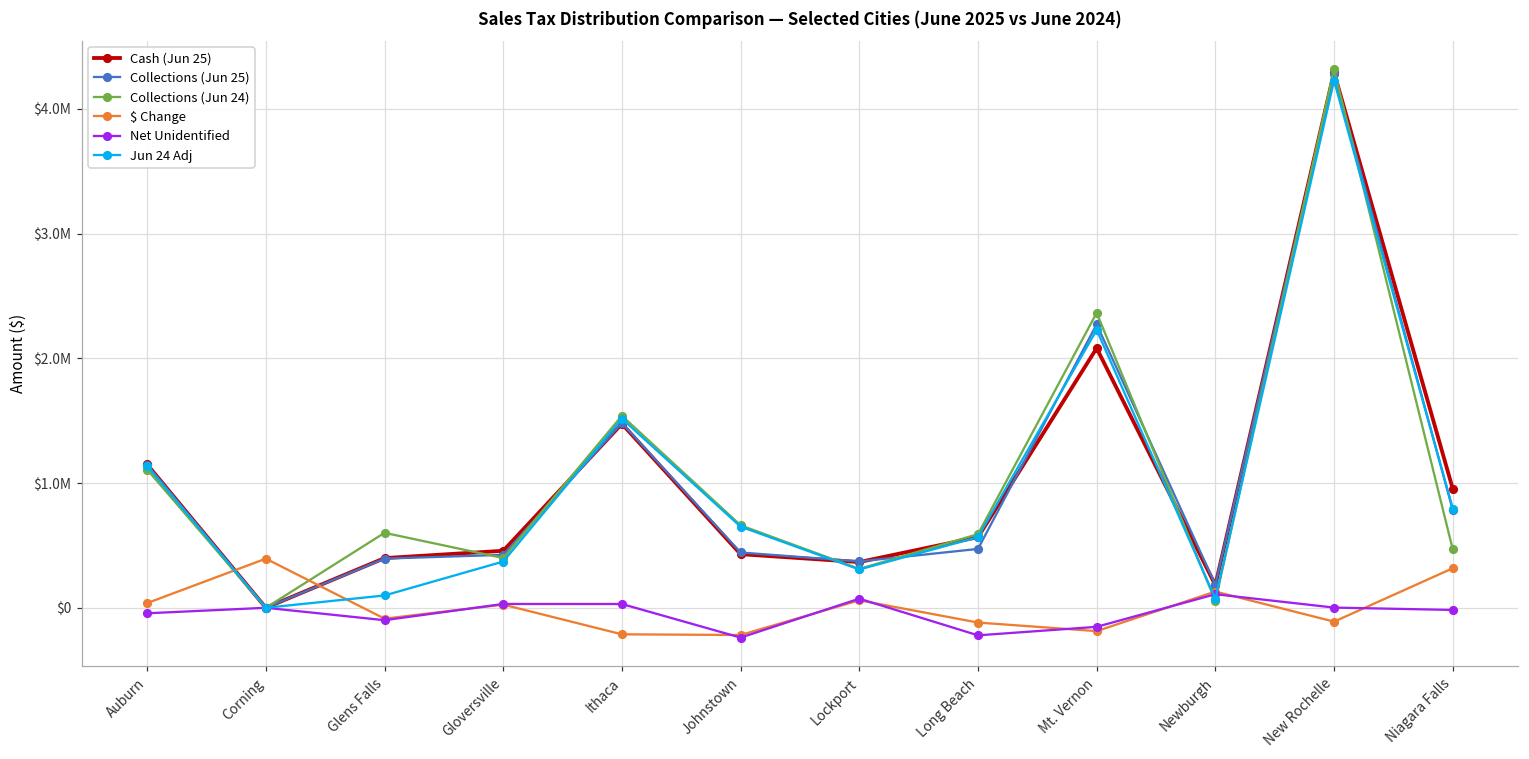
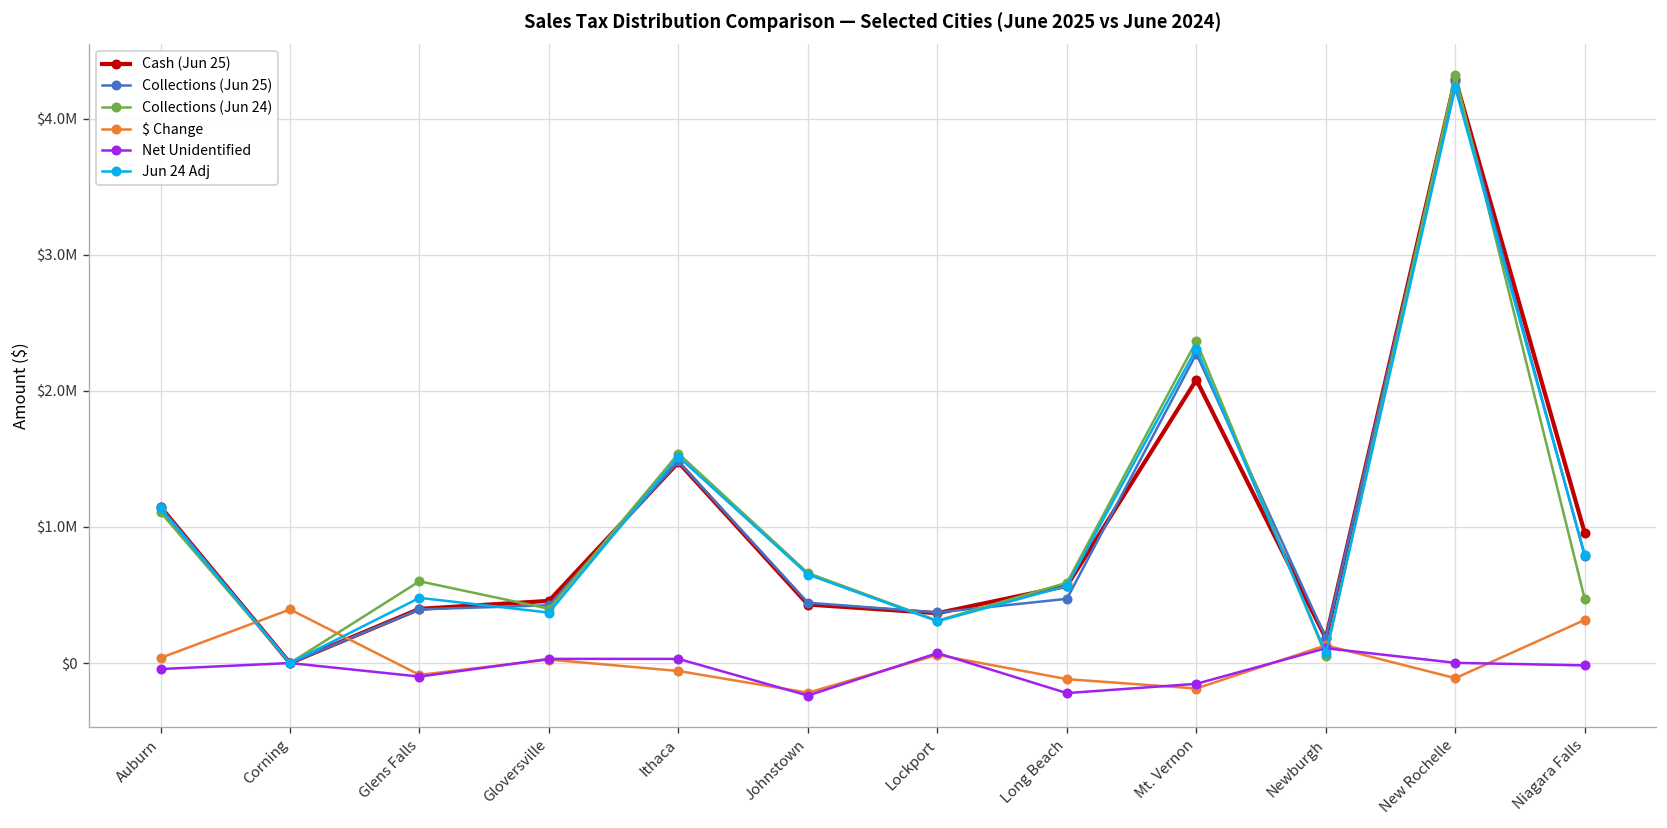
  {
    "Cash (Jun 25)": {
      "Gloversville": "$460000",
      "Mt. Vernon": "$2080000",
      "Niagara Falls": "$950000"
    },
    "Collections (Jun 25)": {
      "Gloversville": "$420000",
      "Long Beach": "$470000",
      "Mt. Vernon": "$2270000"
    },
    "Collections (Jun 24)": {
      "Auburn": "$1110000",
      "Glens Falls": "$600000",
      "Gloversville": "$400000",
      "Ithaca": "$1540000",
      "Long Beach": "$590000",
      "Mt. Vernon": "$2360000",
      "New Rochelle": "$4320000",
      "Niagara Falls": "$470000"
    },
    "$ Change": {
      "Auburn": "$40000",
      "Corning": "$390000",
-     "Ithaca": "$-210000",
+     "Ithaca": "$-60000",
      "Long Beach": "$-120000",
      "Mt. Vernon": "$-190000",
      "New Rochelle": "$-110000",
      "Niagara Falls": "$320000"
    },
    "Net Unidentified": {
      "Auburn": "$-40000",
      "Ithaca": "$30000",
      "Long Beach": "$-220000",
      "Mt. Vernon": "$-150000",
      "New Rochelle": "$0",
      "Niagara Falls": "$-20000"
    },
    "Jun 24 Adj": {
-     "Glens Falls": "$100000",
+     "Glens Falls": "$480000",
      "Gloversville": "$370000",
      "Ithaca": "$1520000",
-     "Mt. Vernon": "$2230000",
+     "Mt. Vernon": "$2310000",
      "New Rochelle": "$4230000"
    }
  }
